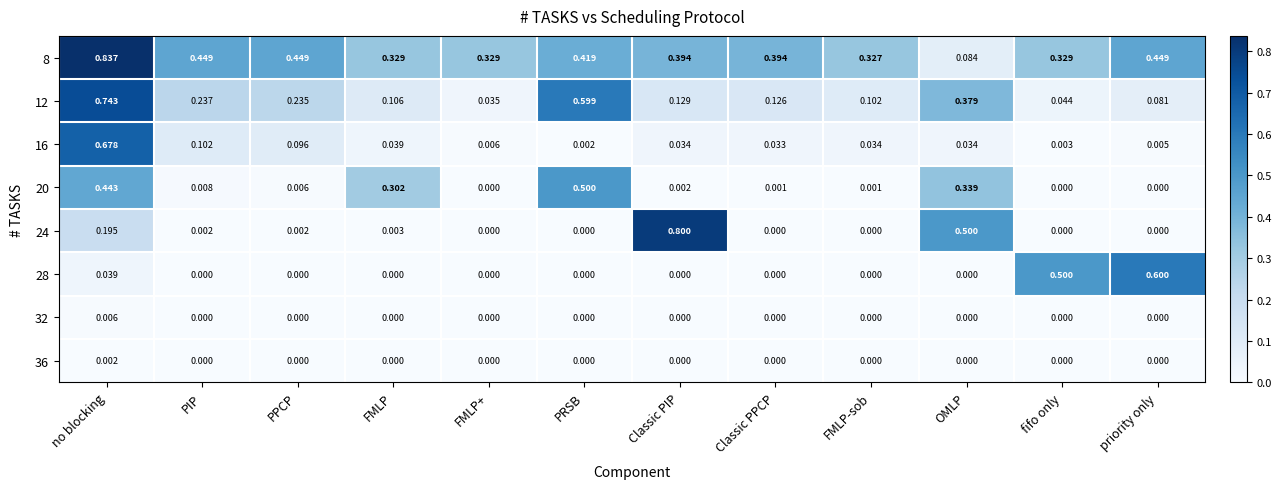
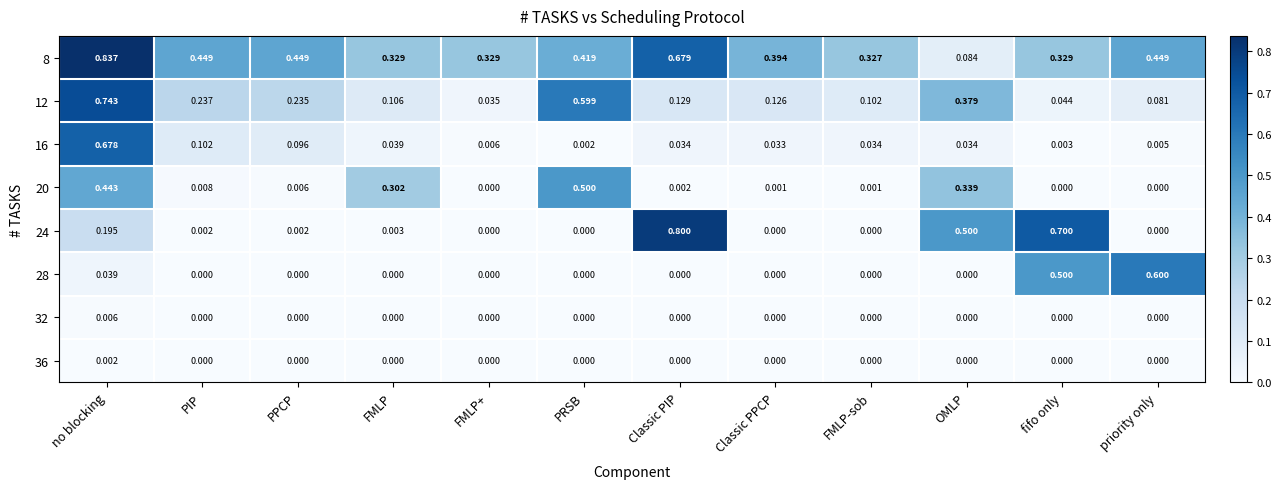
  {
    "8": {
      "no blocking": 0.837,
      "PIP": 0.449,
      "PPCP": 0.449,
      "FMLP": 0.329,
      "FMLP+": 0.329,
      "PRSB": 0.419,
-     "Classic PIP": 0.394,
+     "Classic PIP": 0.679,
      "Classic PPCP": 0.394,
      "FMLP-sob": 0.327,
      "OMLP": 0.084,
      "fifo only": 0.329,
      "priority only": 0.449
    },
    "12": {
      "no blocking": 0.743,
      "PIP": 0.237,
      "PPCP": 0.235,
      "FMLP": 0.106,
      "FMLP+": 0.035,
      "PRSB": 0.599,
      "Classic PIP": 0.129,
      "Classic PPCP": 0.126,
      "FMLP-sob": 0.102,
      "OMLP": 0.379,
      "fifo only": 0.044,
      "priority only": 0.081
    },
    "16": {
      "no blocking": 0.678,
      "PIP": 0.102,
      "PPCP": 0.096,
      "FMLP": 0.039,
      "FMLP+": 0.006,
      "PRSB": 0.002,
      "Classic PIP": 0.034,
      "Classic PPCP": 0.033,
      "FMLP-sob": 0.034,
      "OMLP": 0.034,
      "fifo only": 0.003,
      "priority only": 0.005
    },
    "20": {
      "no blocking": 0.443,
      "PIP": 0.008,
      "PPCP": 0.006,
      "FMLP": 0.302,
      "FMLP+": 0.000,
      "PRSB": 0.500,
      "Classic PIP": 0.002,
      "Classic PPCP": 0.001,
      "FMLP-sob": 0.001,
      "OMLP": 0.339,
      "fifo only": 0.000,
      "priority only": 0.000
    },
    "24": {
      "no blocking": 0.195,
      "PIP": 0.002,
      "PPCP": 0.002,
      "FMLP": 0.003,
      "FMLP+": 0.000,
      "PRSB": 0.000,
      "Classic PIP": 0.800,
      "Classic PPCP": 0.000,
      "FMLP-sob": 0.000,
      "OMLP": 0.500,
-     "fifo only": 0.000,
+     "fifo only": 0.700,
      "priority only": 0.000
    },
    "28": {
      "no blocking": 0.039,
      "PIP": 0.000,
      "PPCP": 0.000,
      "FMLP": 0.000,
      "FMLP+": 0.000,
      "PRSB": 0.000,
      "Classic PIP": 0.000,
      "Classic PPCP": 0.000,
      "FMLP-sob": 0.000,
      "OMLP": 0.000,
      "fifo only": 0.500,
      "priority only": 0.600
    },
    "32": {
      "no blocking": 0.006,
      "PIP": 0.000,
      "PPCP": 0.000,
      "FMLP": 0.000,
      "FMLP+": 0.000,
      "PRSB": 0.000,
      "Classic PIP": 0.000,
      "Classic PPCP": 0.000,
      "FMLP-sob": 0.000,
      "OMLP": 0.000,
      "fifo only": 0.000,
      "priority only": 0.000
    },
    "36": {
      "no blocking": 0.002,
      "PIP": 0.000,
      "PPCP": 0.000,
      "FMLP": 0.000,
      "FMLP+": 0.000,
      "PRSB": 0.000,
      "Classic PIP": 0.000,
      "Classic PPCP": 0.000,
      "FMLP-sob": 0.000,
      "OMLP": 0.000,
      "fifo only": 0.000,
      "priority only": 0.000
    }
  }
